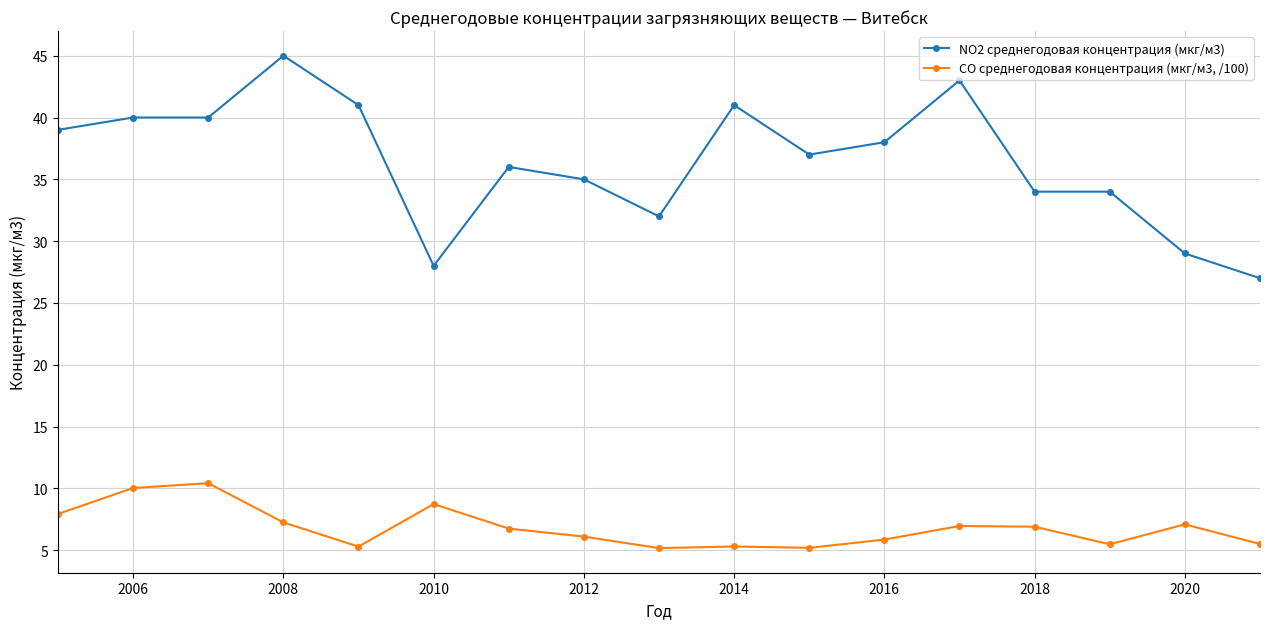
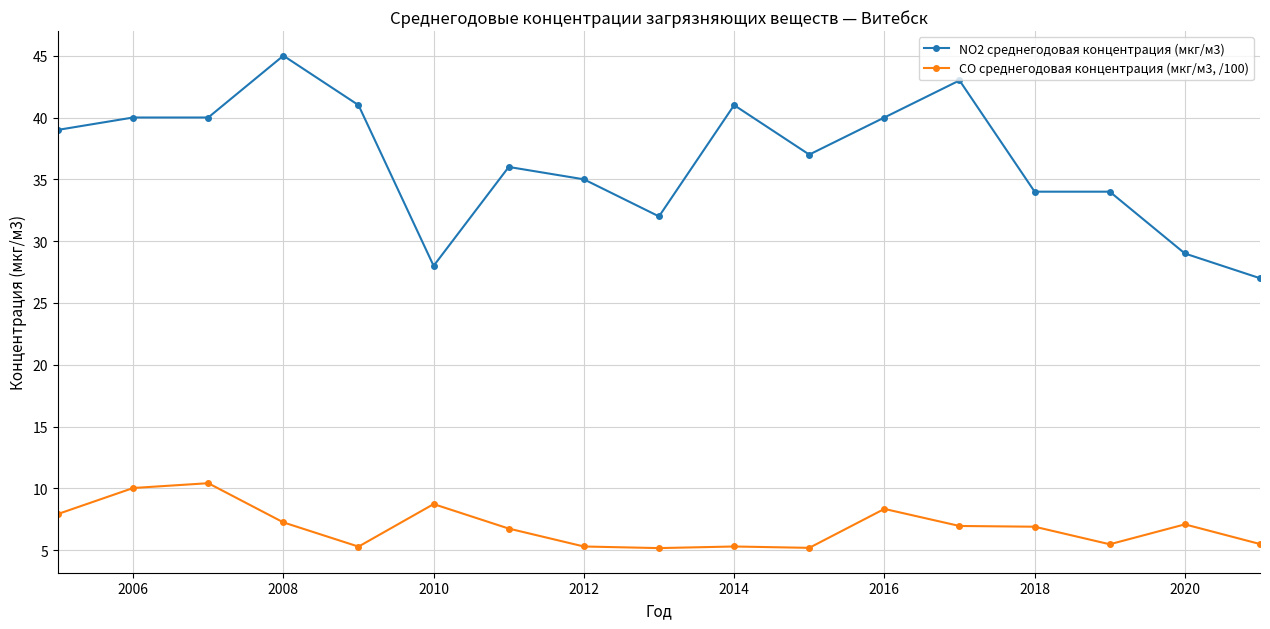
  {
    "NO2 среднегодовая концентрация (мкг/м3)": {
      "2006": 40,
      "2008": 45,
      "2010": 28,
      "2012": 35,
      "2014": 41,
-     "2016": 38,
+     "2016": 40,
      "2018": 34,
      "2020": 29
    },
    "СО среднегодовая концентрация (мкг/м3, /100)": {
      "2006": 10.0,
      "2008": 7.3,
      "2010": 8.7,
-     "2012": 6.1,
+     "2012": 5.3,
      "2014": 5.3,
-     "2016": 5.9,
+     "2016": 8.3,
      "2018": 6.9,
      "2020": 7.1
    }
  }
